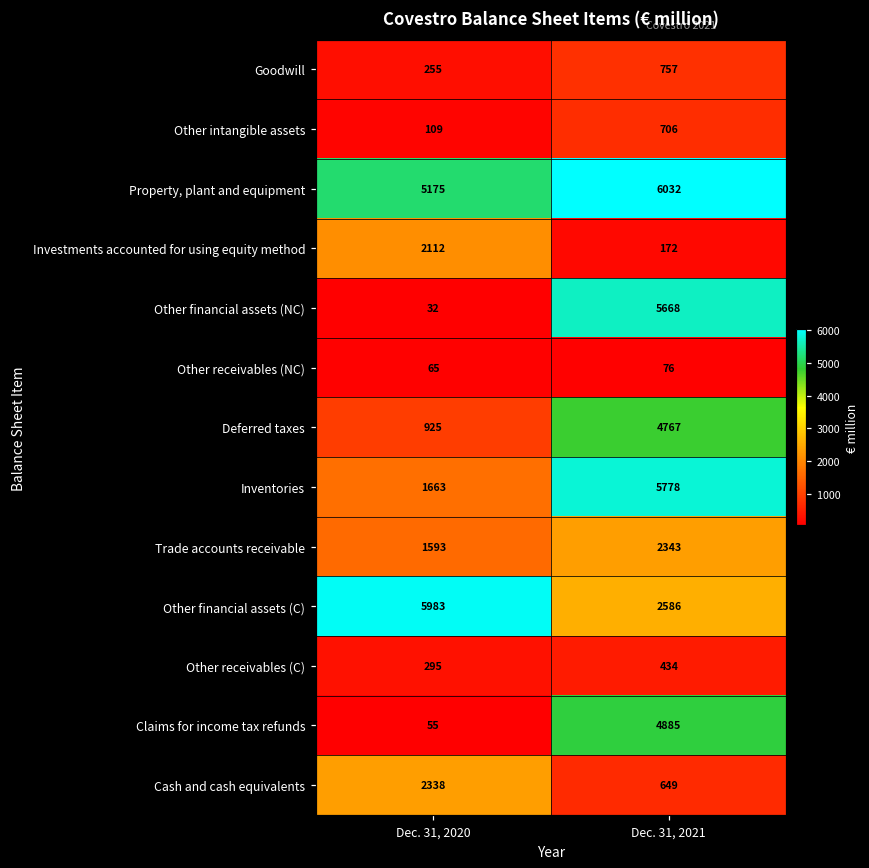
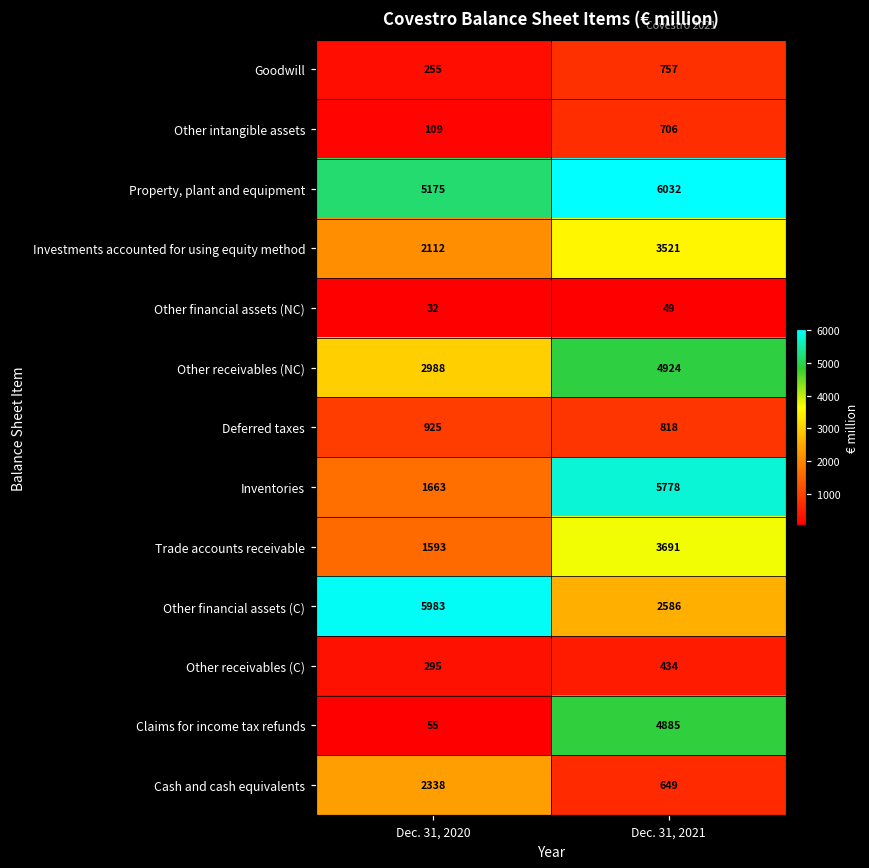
  {
    "Goodwill": {
      "Dec. 31, 2020": 255,
      "Dec. 31, 2021": 757
    },
    "Other intangible assets": {
      "Dec. 31, 2020": 109,
      "Dec. 31, 2021": 706
    },
    "Property, plant and equipment": {
      "Dec. 31, 2020": 5175,
      "Dec. 31, 2021": 6032
    },
    "Investments accounted for using equity method": {
      "Dec. 31, 2020": 2112,
-     "Dec. 31, 2021": 172
+     "Dec. 31, 2021": 3521
    },
    "Other financial assets (NC)": {
      "Dec. 31, 2020": 32,
-     "Dec. 31, 2021": 5668
+     "Dec. 31, 2021": 49
    },
    "Other receivables (NC)": {
-     "Dec. 31, 2020": 65,
-     "Dec. 31, 2021": 76
+     "Dec. 31, 2020": 2988,
+     "Dec. 31, 2021": 4924
    },
    "Deferred taxes": {
      "Dec. 31, 2020": 925,
-     "Dec. 31, 2021": 4767
+     "Dec. 31, 2021": 818
    },
    "Inventories": {
      "Dec. 31, 2020": 1663,
      "Dec. 31, 2021": 5778
    },
    "Trade accounts receivable": {
      "Dec. 31, 2020": 1593,
-     "Dec. 31, 2021": 2343
+     "Dec. 31, 2021": 3691
    },
    "Other financial assets (C)": {
      "Dec. 31, 2020": 5983,
      "Dec. 31, 2021": 2586
    },
    "Other receivables (C)": {
      "Dec. 31, 2020": 295,
      "Dec. 31, 2021": 434
    },
    "Claims for income tax refunds": {
      "Dec. 31, 2020": 55,
      "Dec. 31, 2021": 4885
    },
    "Cash and cash equivalents": {
      "Dec. 31, 2020": 2338,
      "Dec. 31, 2021": 649
    }
  }
